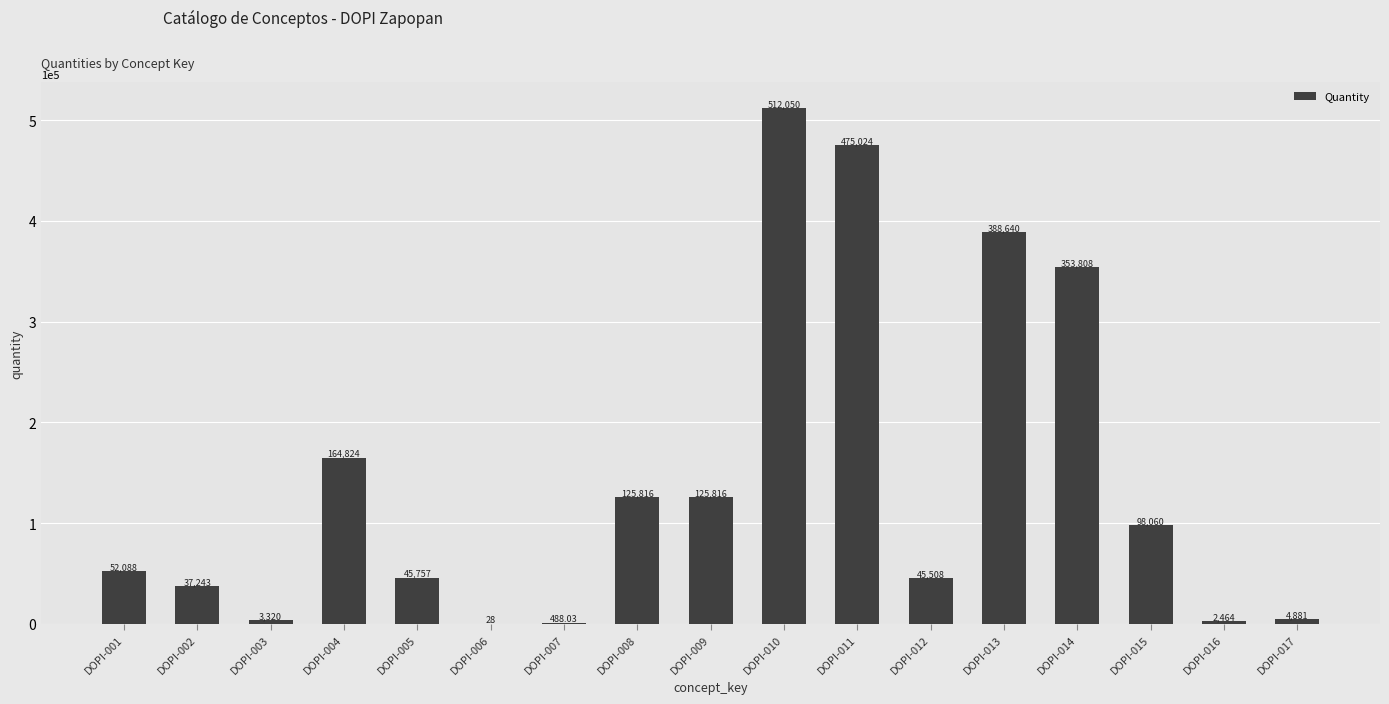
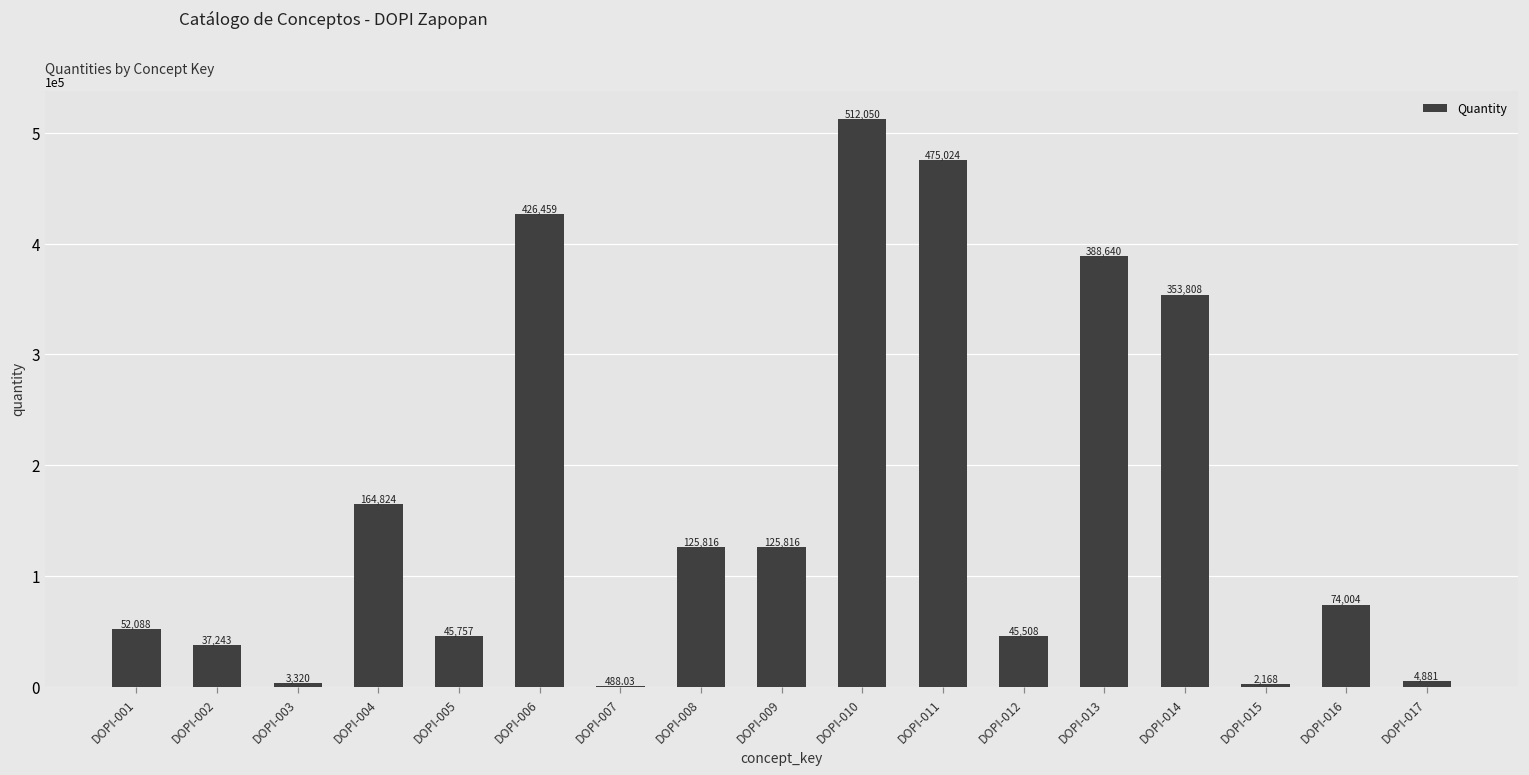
  {
    "DOPI-001": "52,088",
    "DOPI-002": "37,243",
    "DOPI-003": "3,320",
    "DOPI-004": "164,824",
    "DOPI-005": "45,757",
-   "DOPI-006": "28",
+   "DOPI-006": "426,459",
    "DOPI-007": "488.03",
    "DOPI-008": "125,816",
    "DOPI-009": "125,816",
    "DOPI-010": "512,050",
    "DOPI-011": "475,024",
    "DOPI-012": "45,508",
    "DOPI-013": "388,640",
    "DOPI-014": "353,808",
-   "DOPI-015": "98,060",
-   "DOPI-016": "2,464",
+   "DOPI-015": "2,168",
+   "DOPI-016": "74,004",
    "DOPI-017": "4,881"
  }
